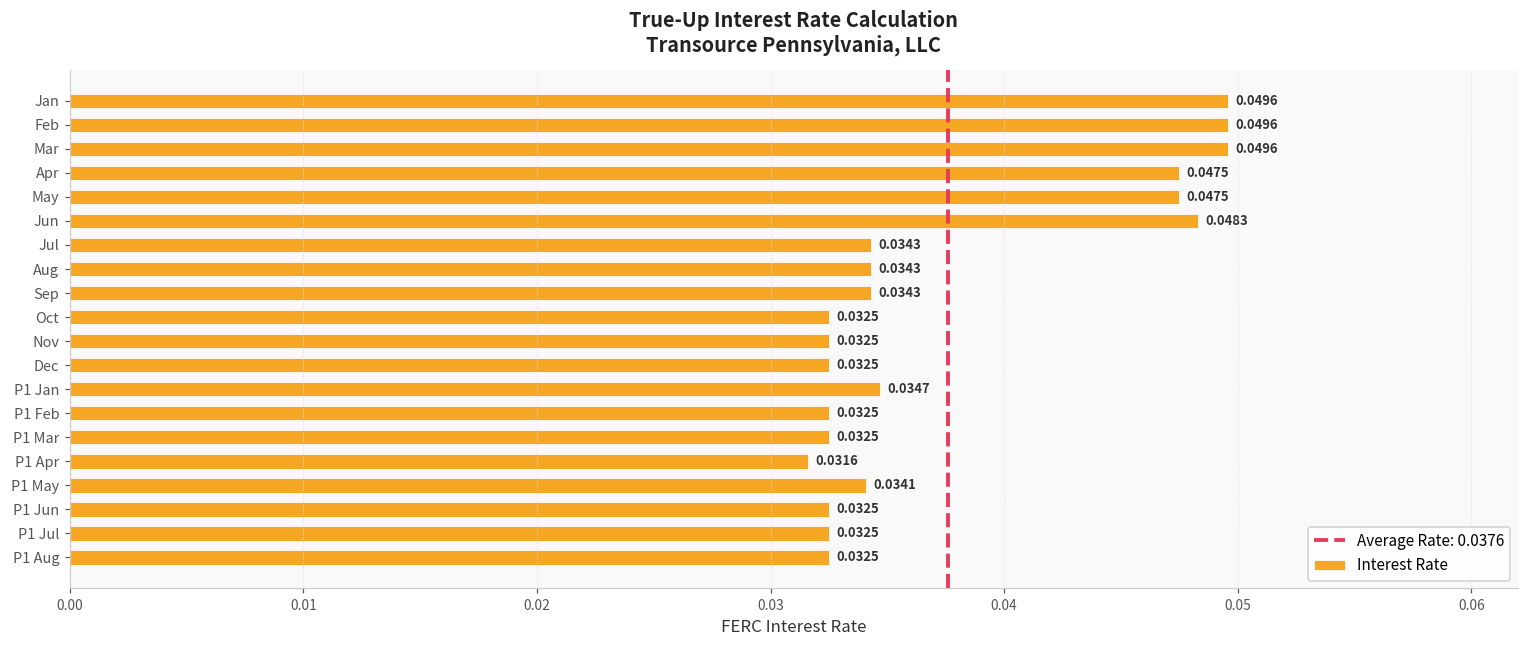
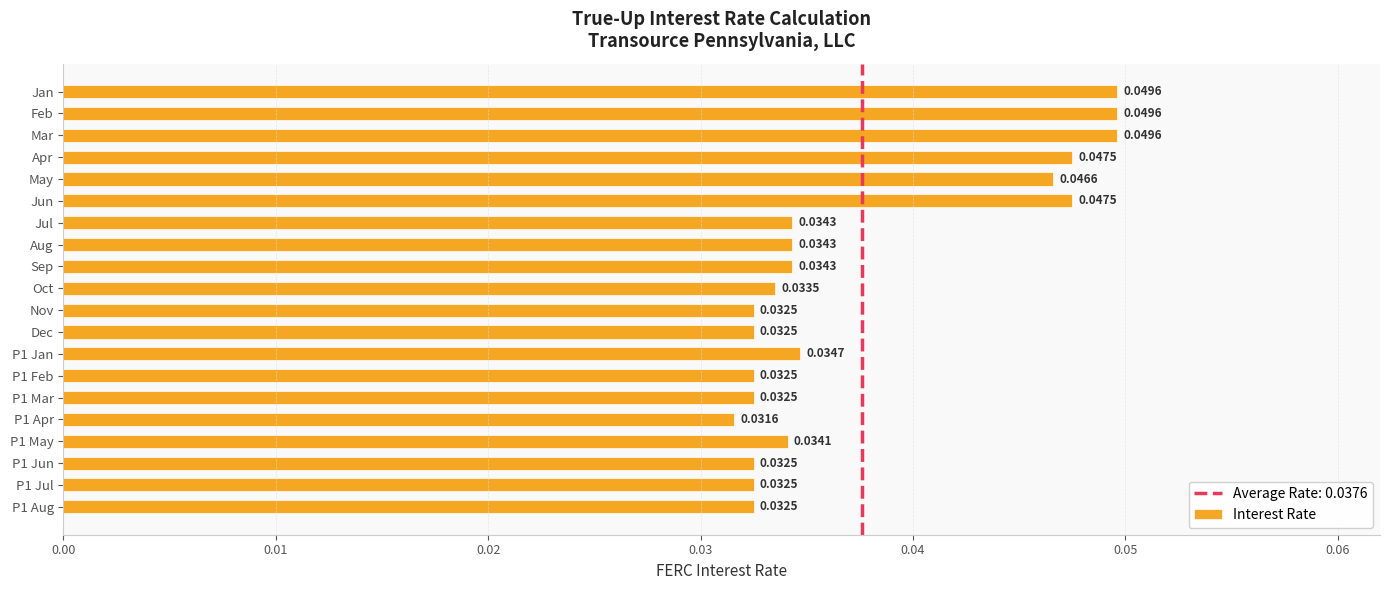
  {
    "Jan": 0.0496,
    "Feb": 0.0496,
    "Mar": 0.0496,
    "Apr": 0.0475,
-   "May": 0.0475,
-   "Jun": 0.0483,
+   "May": 0.0466,
+   "Jun": 0.0475,
    "Jul": 0.0343,
    "Aug": 0.0343,
    "Sep": 0.0343,
-   "Oct": 0.0325,
+   "Oct": 0.0335,
    "Nov": 0.0325,
    "Dec": 0.0325,
    "P1 Jan": 0.0347,
    "P1 Feb": 0.0325,
    "P1 Mar": 0.0325,
    "P1 Apr": 0.0316,
    "P1 May": 0.0341,
    "P1 Jun": 0.0325,
    "P1 Jul": 0.0325,
    "P1 Aug": 0.0325
  }
